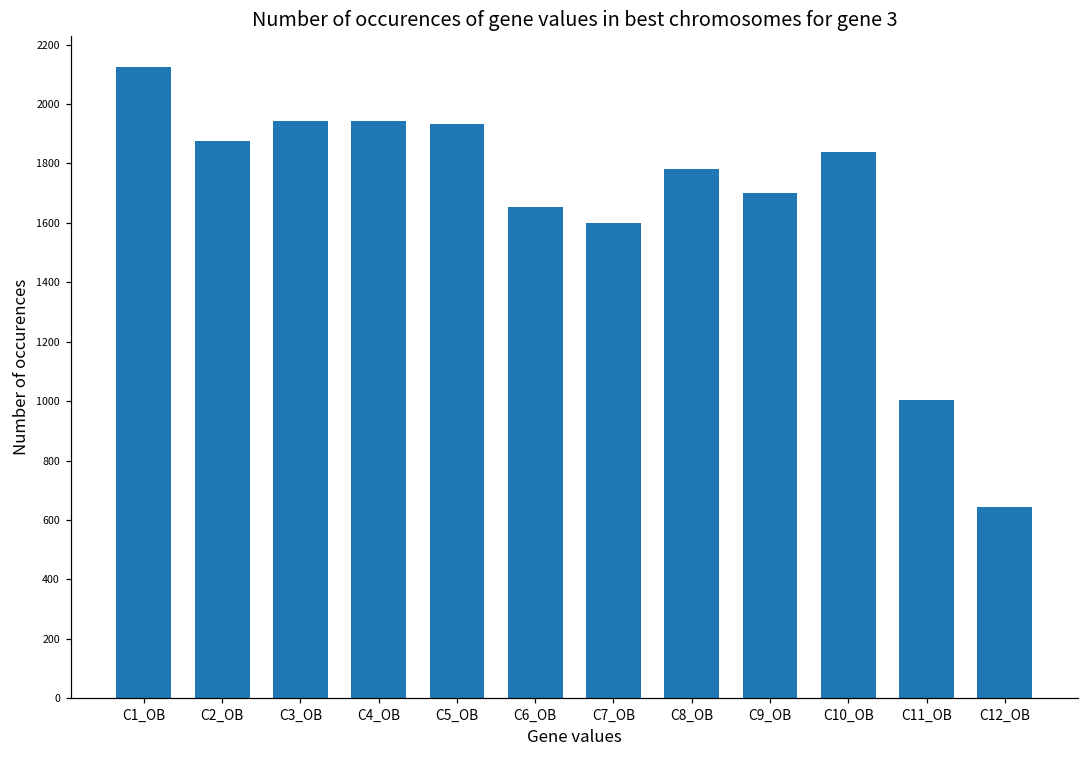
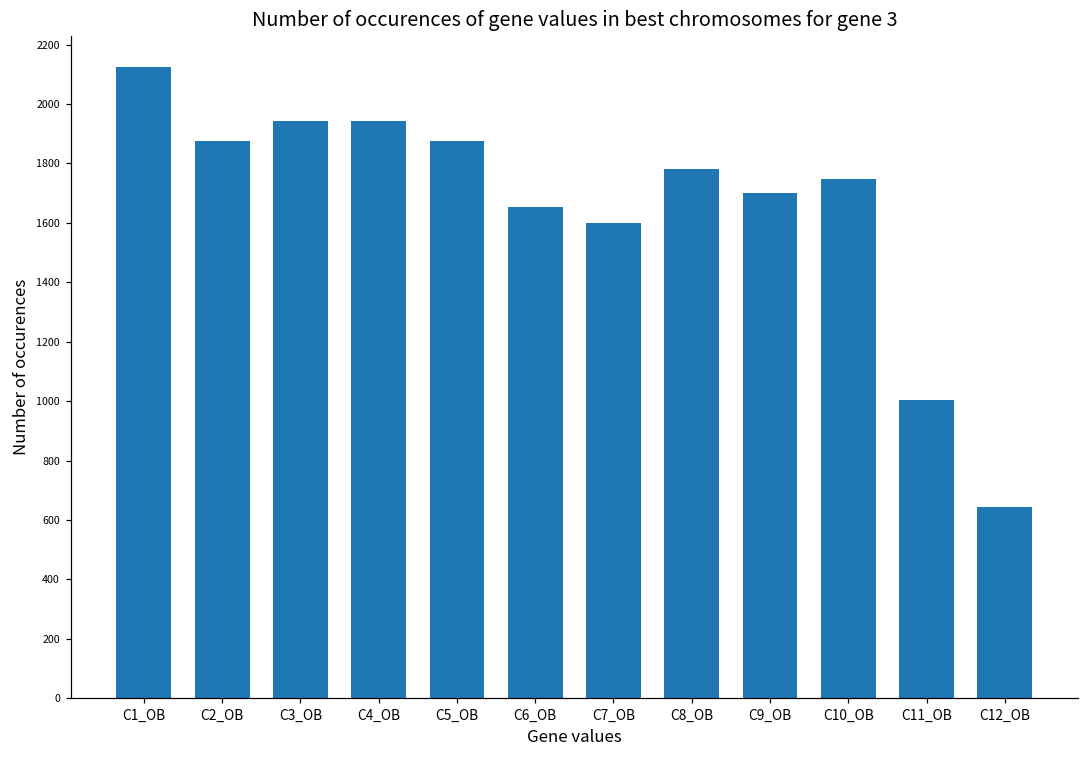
  {
    "C1_OB": 2120,
    "C2_OB": 1880,
    "C3_OB": 1940,
    "C4_OB": 1940,
-   "C5_OB": 1930,
+   "C5_OB": 1880,
    "C6_OB": 1650,
    "C7_OB": 1600,
    "C8_OB": 1780,
    "C9_OB": 1700,
-   "C10_OB": 1840,
+   "C10_OB": 1750,
    "C11_OB": 1000,
    "C12_OB": 640
  }
